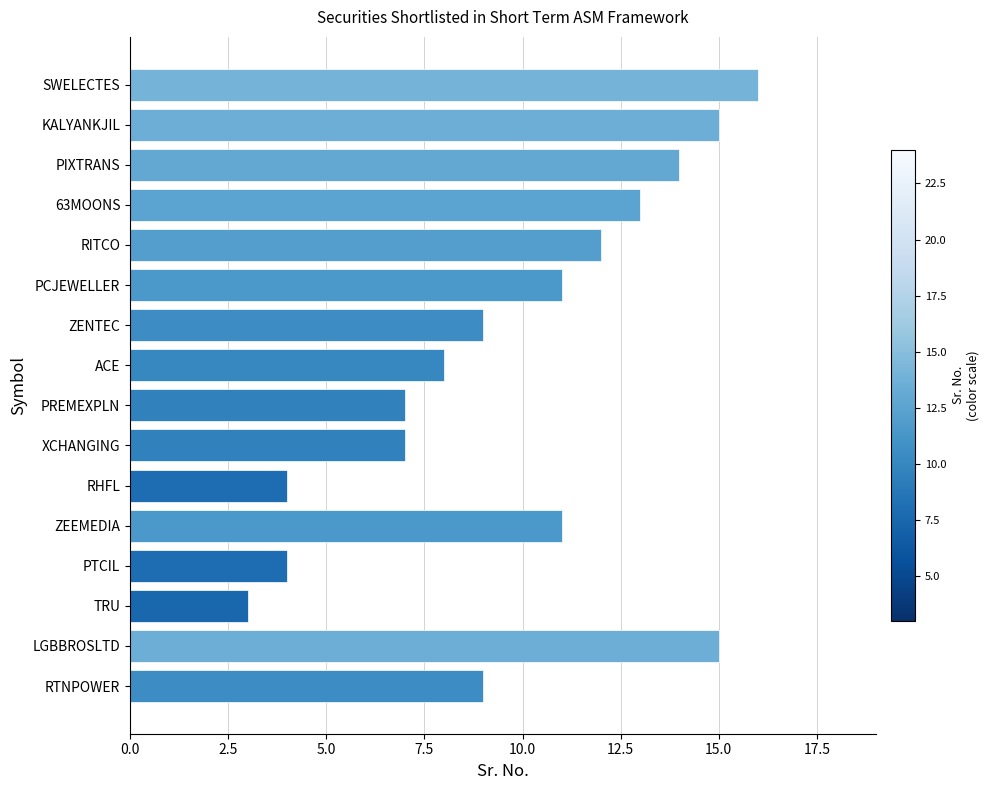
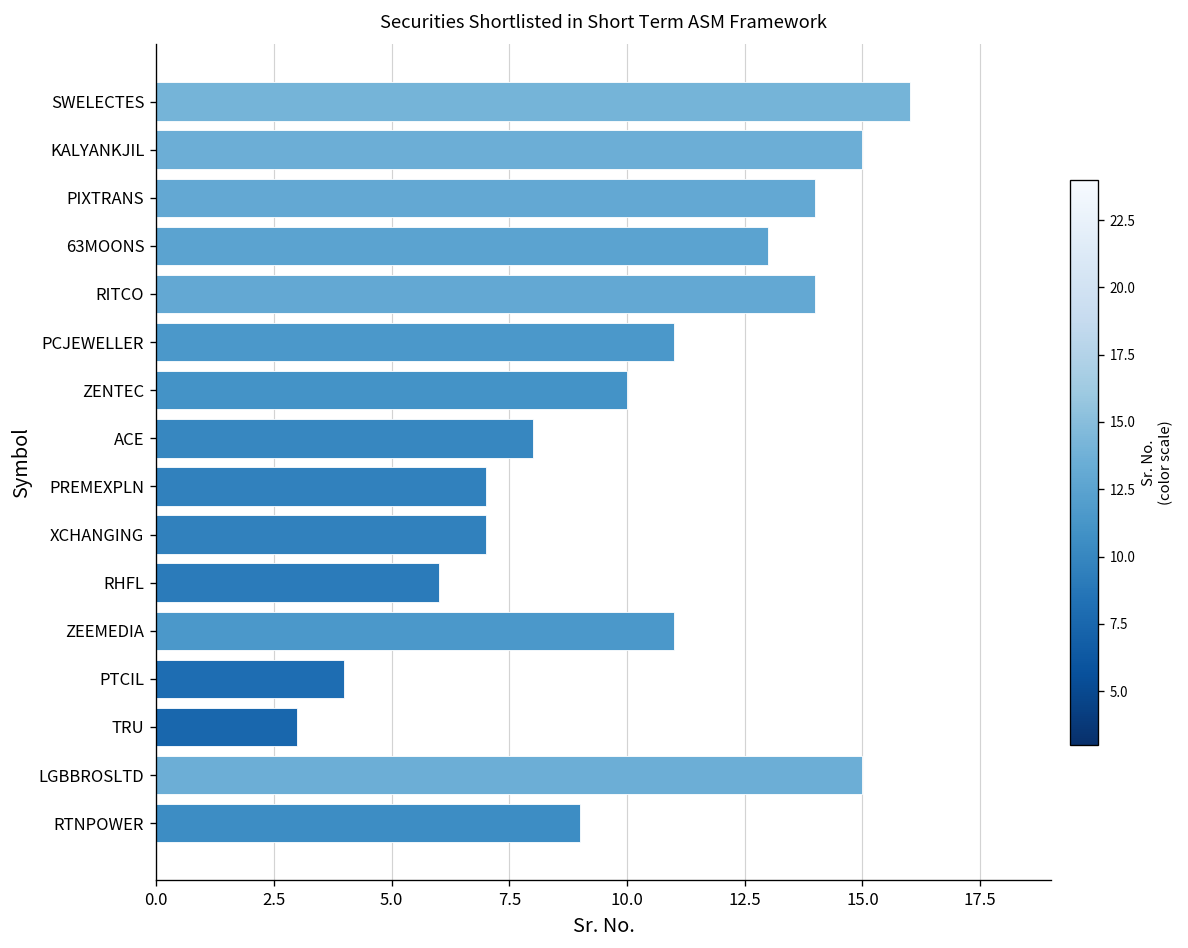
  {
    "SWELECTES": 16,
    "KALYANKJIL": 15,
    "PIXTRANS": 14,
    "63MOONS": 13,
-   "RITCO": 12,
+   "RITCO": 14,
    "PCJEWELLER": 11,
-   "ZENTEC": 9,
+   "ZENTEC": 10,
    "ACE": 8,
    "PREMEXPLN": 7,
    "XCHANGING": 7,
-   "RHFL": 4,
+   "RHFL": 6,
    "ZEEMEDIA": 11,
    "PTCIL": 4,
    "TRU": 3,
    "LGBBROSLTD": 15,
    "RTNPOWER": 9
  }
